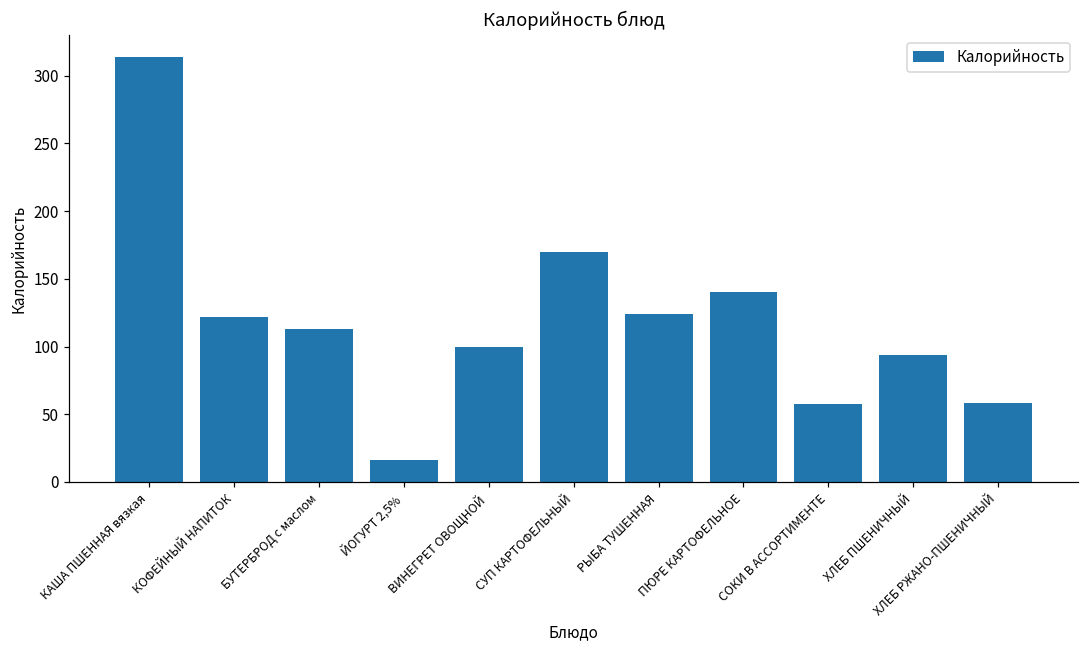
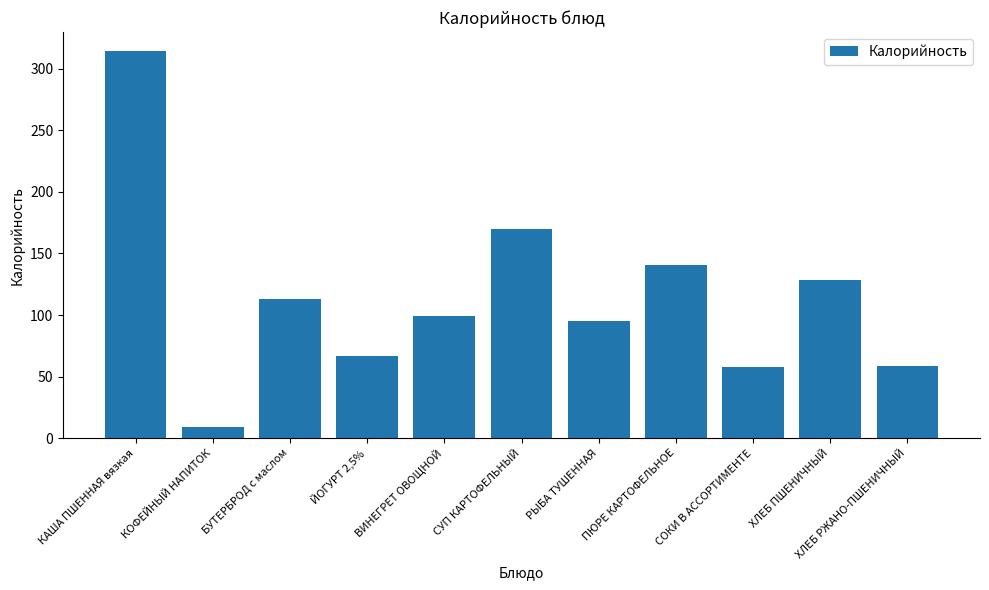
  {
    "КАША ПШЕННАЯ вязкая": 314,
-   "КОФЕЙНЫЙ НАПИТОК": 122,
+   "КОФЕЙНЫЙ НАПИТОК": 9,
    "БУТЕРБРОД с маслом": 113,
-   "ЙОГУРТ 2,5%": 16,
+   "ЙОГУРТ 2,5%": 67,
    "ВИНЕГРЕТ ОВОЩНОЙ": 99,
    "СУП КАРТОФЕЛЬНЫЙ": 170,
-   "РЫБА ТУШЕННАЯ": 124,
+   "РЫБА ТУШЕННАЯ": 96,
    "ПЮРЕ КАРТОФЕЛЬНОЕ": 140,
    "СОКИ В АССОРТИМЕНТЕ": 58,
-   "ХЛЕБ ПШЕНИЧНЫЙ": 94,
+   "ХЛЕБ ПШЕНИЧНЫЙ": 128,
    "ХЛЕБ РЖАНО-ПШЕНИЧНЫЙ": 59
  }
